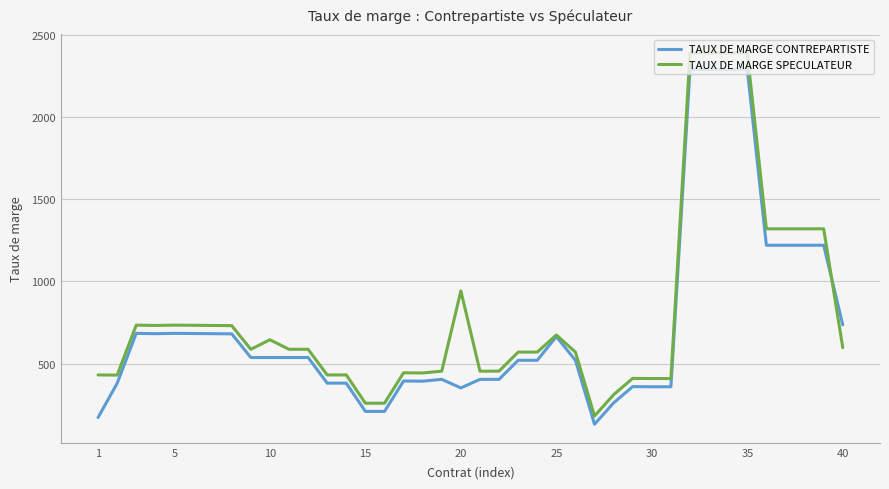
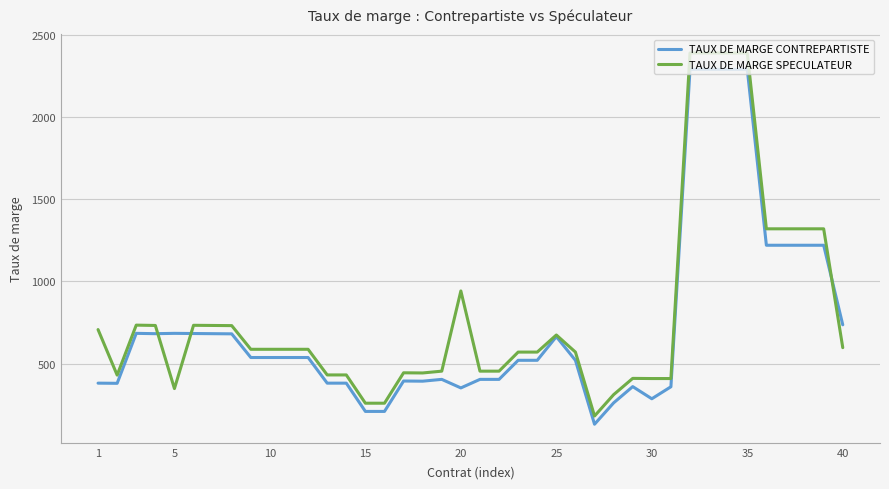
  {
    "TAUX DE MARGE CONTREPARTISTE": {
-     "1": 170,
+     "1": 380,
      "5": 680,
      "10": 540,
      "15": 210,
      "20": 350,
-     "30": 360,
+     "30": 290,
      "40": 740
    },
    "TAUX DE MARGE SPECULATEUR": {
-     "1": 430,
-     "5": 730,
-     "10": 650,
+     "1": 710,
+     "5": 350,
+     "10": 590,
      "15": 260,
      "20": 940,
      "30": 410,
      "40": 600
    }
  }
